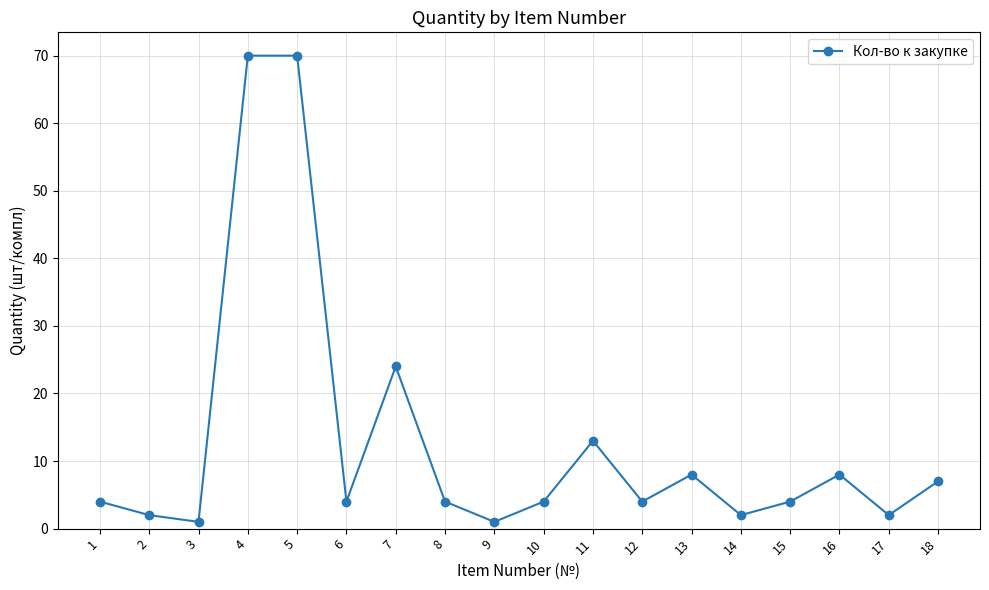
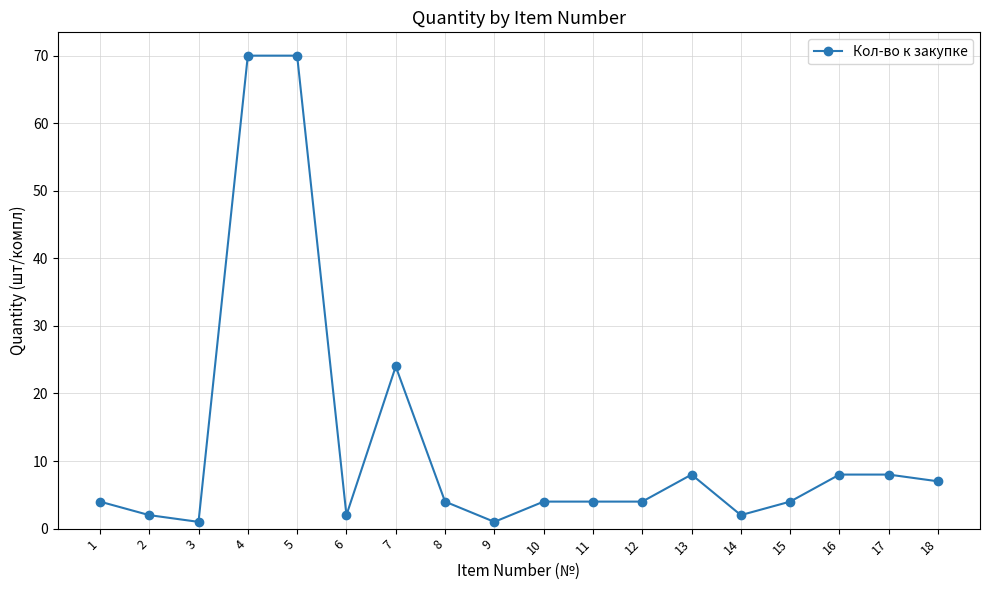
  {
    "1": 4,
    "2": 2,
    "3": 1,
    "4": 70,
    "5": 70,
-   "6": 4,
+   "6": 2,
    "7": 24,
    "8": 4,
    "9": 1,
    "10": 4,
-   "11": 13,
+   "11": 4,
    "12": 4,
    "13": 8,
    "14": 2,
    "15": 4,
    "16": 8,
-   "17": 2,
+   "17": 8,
    "18": 7
  }
